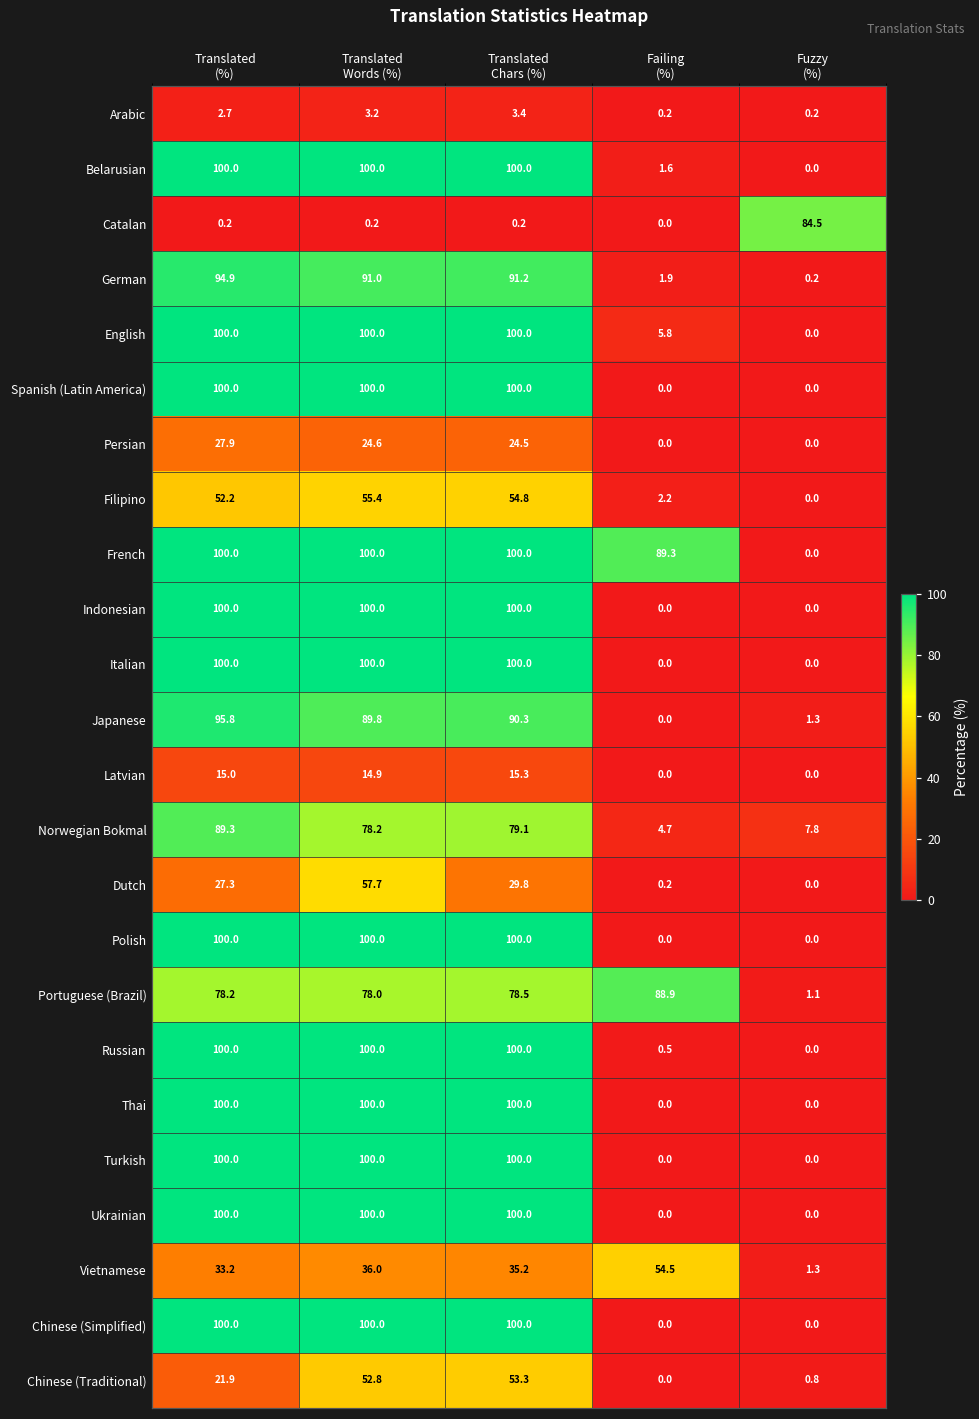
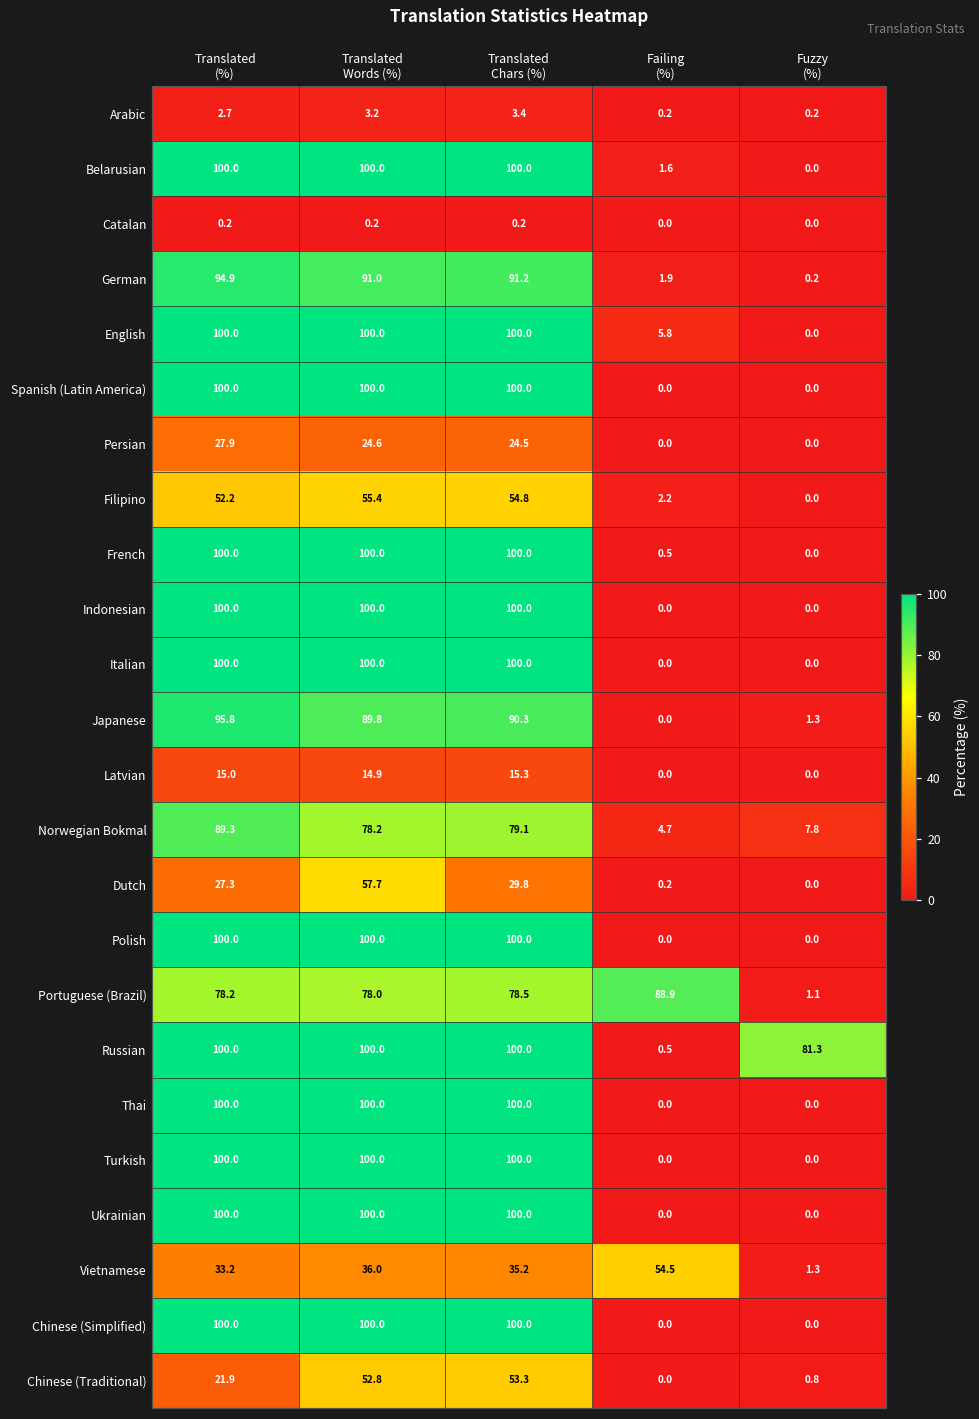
  {
    "Arabic": {
      "Translated (%)": 2.7,
      "Translated Words (%)": 3.2,
      "Translated Chars (%)": 3.4,
      "Failing (%)": 0.2,
      "Fuzzy (%)": 0.2
    },
    "Belarusian": {
      "Translated (%)": 100.0,
      "Translated Words (%)": 100.0,
      "Translated Chars (%)": 100.0,
      "Failing (%)": 1.6,
      "Fuzzy (%)": 0.0
    },
    "Catalan": {
      "Translated (%)": 0.2,
      "Translated Words (%)": 0.2,
      "Translated Chars (%)": 0.2,
      "Failing (%)": 0.0,
-     "Fuzzy (%)": 84.5
+     "Fuzzy (%)": 0.0
    },
    "German": {
      "Translated (%)": 94.9,
      "Translated Words (%)": 91.0,
      "Translated Chars (%)": 91.2,
      "Failing (%)": 1.9,
      "Fuzzy (%)": 0.2
    },
    "English": {
      "Translated (%)": 100.0,
      "Translated Words (%)": 100.0,
      "Translated Chars (%)": 100.0,
      "Failing (%)": 5.8,
      "Fuzzy (%)": 0.0
    },
    "Spanish (Latin America)": {
      "Translated (%)": 100.0,
      "Translated Words (%)": 100.0,
      "Translated Chars (%)": 100.0,
      "Failing (%)": 0.0,
      "Fuzzy (%)": 0.0
    },
    "Persian": {
      "Translated (%)": 27.9,
      "Translated Words (%)": 24.6,
      "Translated Chars (%)": 24.5,
      "Failing (%)": 0.0,
      "Fuzzy (%)": 0.0
    },
    "Filipino": {
      "Translated (%)": 52.2,
      "Translated Words (%)": 55.4,
      "Translated Chars (%)": 54.8,
      "Failing (%)": 2.2,
      "Fuzzy (%)": 0.0
    },
    "French": {
      "Translated (%)": 100.0,
      "Translated Words (%)": 100.0,
      "Translated Chars (%)": 100.0,
-     "Failing (%)": 89.3,
+     "Failing (%)": 0.5,
      "Fuzzy (%)": 0.0
    },
    "Indonesian": {
      "Translated (%)": 100.0,
      "Translated Words (%)": 100.0,
      "Translated Chars (%)": 100.0,
      "Failing (%)": 0.0,
      "Fuzzy (%)": 0.0
    },
    "Italian": {
      "Translated (%)": 100.0,
      "Translated Words (%)": 100.0,
      "Translated Chars (%)": 100.0,
      "Failing (%)": 0.0,
      "Fuzzy (%)": 0.0
    },
    "Japanese": {
      "Translated (%)": 95.8,
      "Translated Words (%)": 89.8,
      "Translated Chars (%)": 90.3,
      "Failing (%)": 0.0,
      "Fuzzy (%)": 1.3
    },
    "Latvian": {
      "Translated (%)": 15.0,
      "Translated Words (%)": 14.9,
      "Translated Chars (%)": 15.3,
      "Failing (%)": 0.0,
      "Fuzzy (%)": 0.0
    },
    "Norwegian Bokmal": {
      "Translated (%)": 89.3,
      "Translated Words (%)": 78.2,
      "Translated Chars (%)": 79.1,
      "Failing (%)": 4.7,
      "Fuzzy (%)": 7.8
    },
    "Dutch": {
      "Translated (%)": 27.3,
      "Translated Words (%)": 57.7,
      "Translated Chars (%)": 29.8,
      "Failing (%)": 0.2,
      "Fuzzy (%)": 0.0
    },
    "Polish": {
      "Translated (%)": 100.0,
      "Translated Words (%)": 100.0,
      "Translated Chars (%)": 100.0,
      "Failing (%)": 0.0,
      "Fuzzy (%)": 0.0
    },
    "Portuguese (Brazil)": {
      "Translated (%)": 78.2,
      "Translated Words (%)": 78.0,
      "Translated Chars (%)": 78.5,
      "Failing (%)": 88.9,
      "Fuzzy (%)": 1.1
    },
    "Russian": {
      "Translated (%)": 100.0,
      "Translated Words (%)": 100.0,
      "Translated Chars (%)": 100.0,
      "Failing (%)": 0.5,
-     "Fuzzy (%)": 0.0
+     "Fuzzy (%)": 81.3
    },
    "Thai": {
      "Translated (%)": 100.0,
      "Translated Words (%)": 100.0,
      "Translated Chars (%)": 100.0,
      "Failing (%)": 0.0,
      "Fuzzy (%)": 0.0
    },
    "Turkish": {
      "Translated (%)": 100.0,
      "Translated Words (%)": 100.0,
      "Translated Chars (%)": 100.0,
      "Failing (%)": 0.0,
      "Fuzzy (%)": 0.0
    },
    "Ukrainian": {
      "Translated (%)": 100.0,
      "Translated Words (%)": 100.0,
      "Translated Chars (%)": 100.0,
      "Failing (%)": 0.0,
      "Fuzzy (%)": 0.0
    },
    "Vietnamese": {
      "Translated (%)": 33.2,
      "Translated Words (%)": 36.0,
      "Translated Chars (%)": 35.2,
      "Failing (%)": 54.5,
      "Fuzzy (%)": 1.3
    },
    "Chinese (Simplified)": {
      "Translated (%)": 100.0,
      "Translated Words (%)": 100.0,
      "Translated Chars (%)": 100.0,
      "Failing (%)": 0.0,
      "Fuzzy (%)": 0.0
    },
    "Chinese (Traditional)": {
      "Translated (%)": 21.9,
      "Translated Words (%)": 52.8,
      "Translated Chars (%)": 53.3,
      "Failing (%)": 0.0,
      "Fuzzy (%)": 0.8
    }
  }
